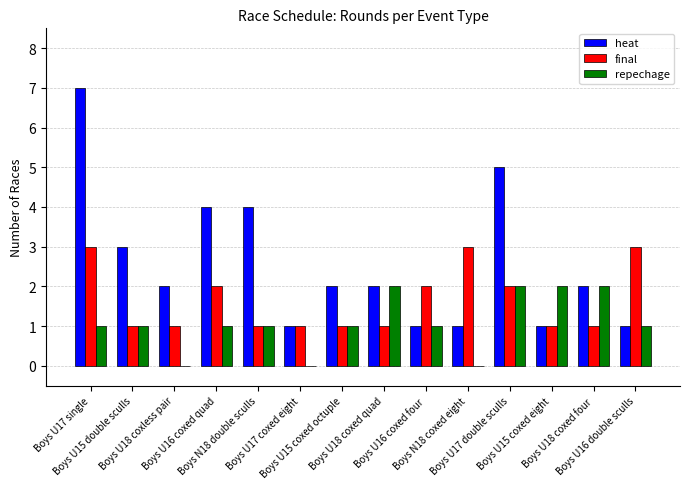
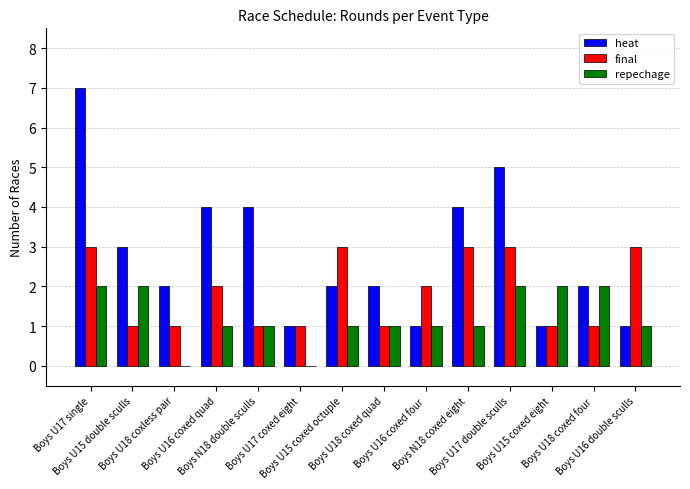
  {
    "heat": {
      "Boys U17 single": 7,
      "Boys U15 double sculls": 3,
      "Boys U18 coxless pair": 2,
      "Boys U16 coxed quad": 4,
      "Boys N18 double sculls": 4,
      "Boys U17 coxed eight": 1,
      "Boys U15 coxed octuple": 2,
      "Boys U18 coxed quad": 2,
      "Boys U16 coxed four": 1,
-     "Boys N18 coxed eight": 1,
+     "Boys N18 coxed eight": 4,
      "Boys U17 double sculls": 5,
      "Boys U15 coxed eight": 1,
      "Boys U18 coxed four": 2,
      "Boys U16 double sculls": 1
    },
    "final": {
      "Boys U17 single": 3,
      "Boys U15 double sculls": 1,
      "Boys U18 coxless pair": 1,
      "Boys U16 coxed quad": 2,
      "Boys N18 double sculls": 1,
      "Boys U17 coxed eight": 1,
-     "Boys U15 coxed octuple": 1,
+     "Boys U15 coxed octuple": 3,
      "Boys U18 coxed quad": 1,
      "Boys U16 coxed four": 2,
      "Boys N18 coxed eight": 3,
-     "Boys U17 double sculls": 2,
+     "Boys U17 double sculls": 3,
      "Boys U15 coxed eight": 1,
      "Boys U18 coxed four": 1,
      "Boys U16 double sculls": 3
    },
    "repechage": {
-     "Boys U17 single": 1,
-     "Boys U15 double sculls": 1,
+     "Boys U17 single": 2,
+     "Boys U15 double sculls": 2,
      "Boys U18 coxless pair": 0,
      "Boys U16 coxed quad": 1,
      "Boys N18 double sculls": 1,
      "Boys U17 coxed eight": 0,
      "Boys U15 coxed octuple": 1,
-     "Boys U18 coxed quad": 2,
+     "Boys U18 coxed quad": 1,
      "Boys U16 coxed four": 1,
-     "Boys N18 coxed eight": 0,
+     "Boys N18 coxed eight": 1,
      "Boys U17 double sculls": 2,
      "Boys U15 coxed eight": 2,
      "Boys U18 coxed four": 2,
      "Boys U16 double sculls": 1
    }
  }
